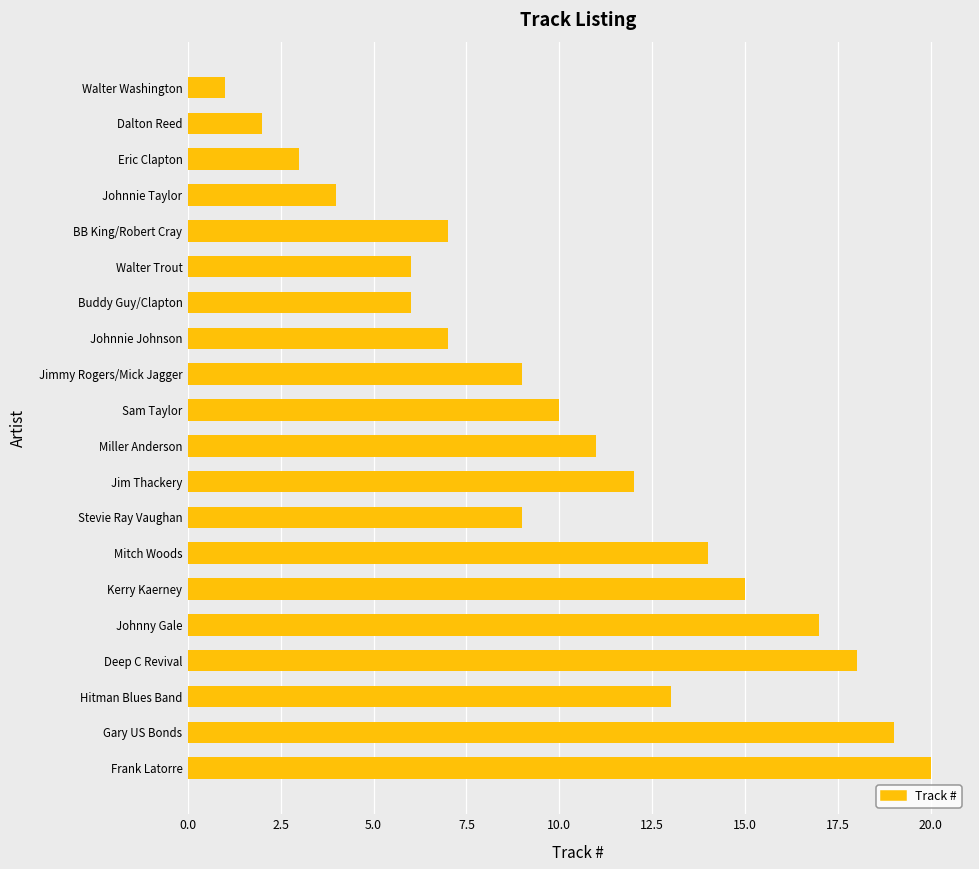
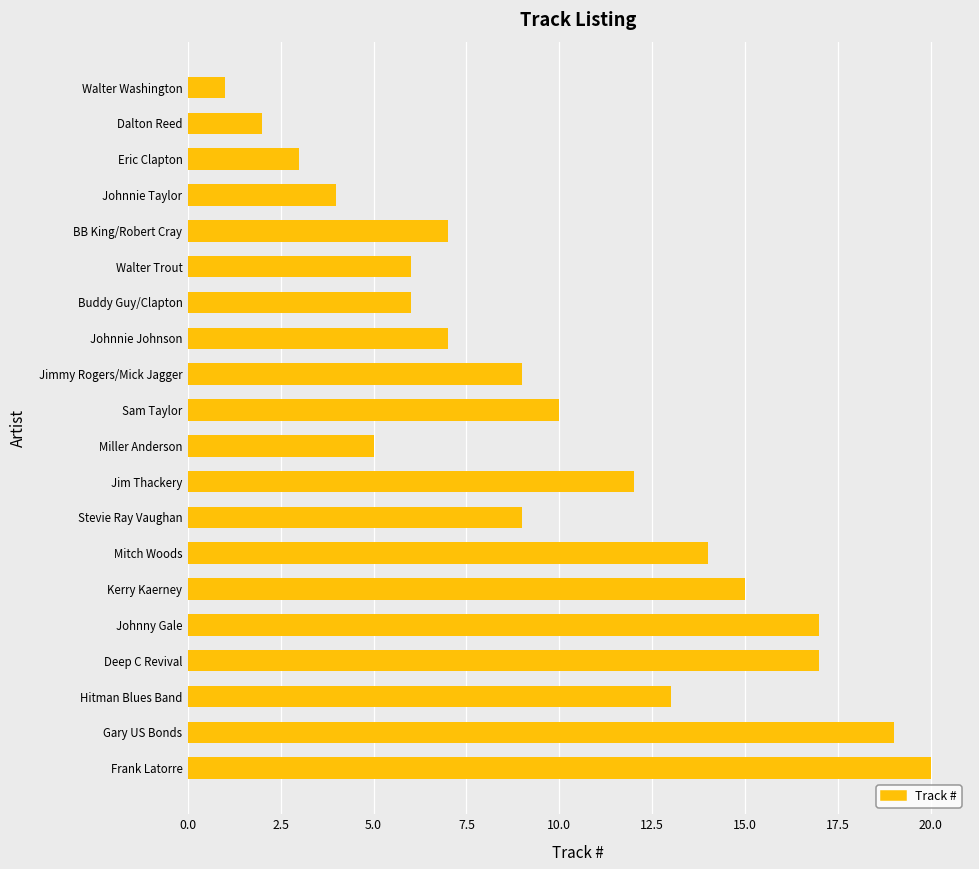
  {
    "Walter Washington": 1,
    "Dalton Reed": 2,
    "Eric Clapton": 3,
    "Johnnie Taylor": 4,
    "BB King/Robert Cray": 7,
    "Walter Trout": 6,
    "Buddy Guy/Clapton": 6,
    "Johnnie Johnson": 7,
    "Jimmy Rogers/Mick Jagger": 9,
    "Sam Taylor": 10,
-   "Miller Anderson": 11,
+   "Miller Anderson": 5,
    "Jim Thackery": 12,
    "Stevie Ray Vaughan": 9,
    "Mitch Woods": 14,
    "Kerry Kaerney": 15,
    "Johnny Gale": 17,
-   "Deep C Revival": 18,
+   "Deep C Revival": 17,
    "Hitman Blues Band": 13,
    "Gary US Bonds": 19,
    "Frank Latorre": 20
  }
